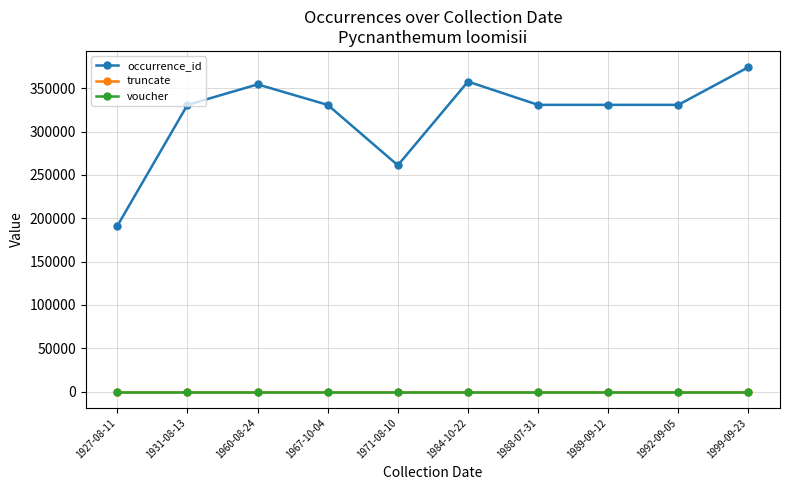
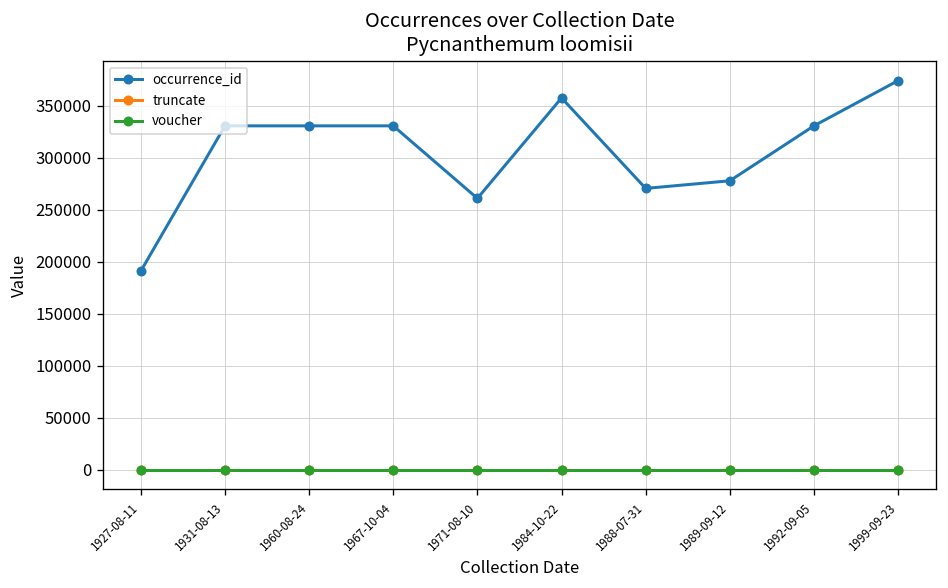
  {
    "occurrence_id": {
      "1927-08-11": 190000,
-     "1960-08-24": 350000,
+     "1960-08-24": 330000,
      "1967-10-04": 330000,
      "1971-08-10": 260000,
      "1984-10-22": 360000,
-     "1988-07-31": 330000,
-     "1989-09-12": 330000,
+     "1988-07-31": 270000,
+     "1989-09-12": 280000,
      "1992-09-05": 330000,
      "1999-09-23": 370000
    },
    "voucher": {
      "1927-08-11": 0,
      "1931-08-13": 0,
      "1960-08-24": 0,
      "1967-10-04": 0,
      "1971-08-10": 0,
      "1984-10-22": 0,
      "1988-07-31": 0,
      "1989-09-12": 0,
      "1992-09-05": 0,
      "1999-09-23": 0
    }
  }
